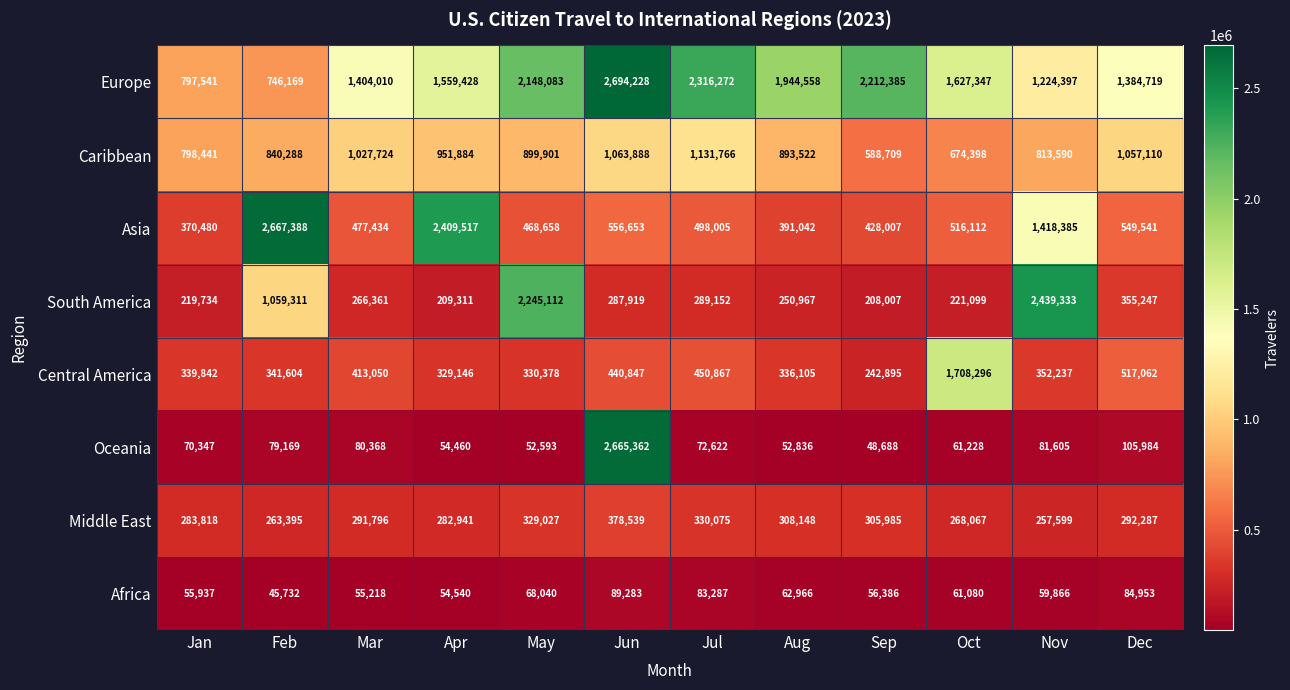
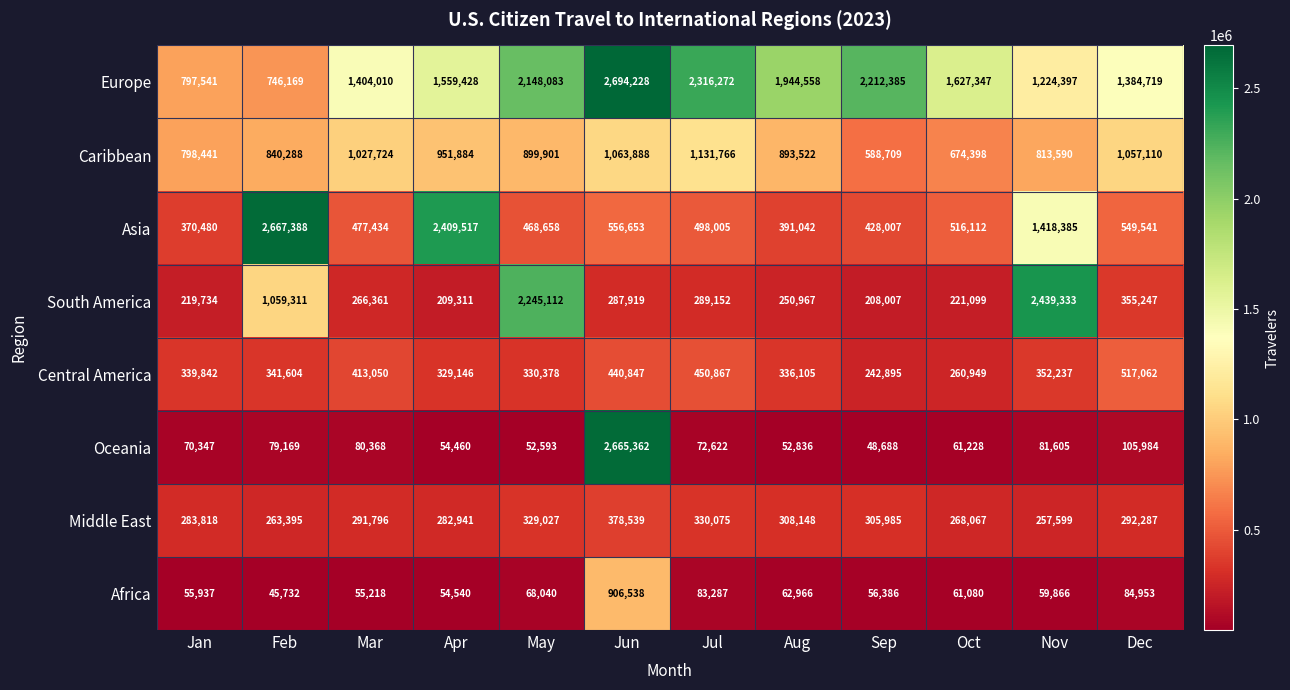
  {
    "Europe": {
      "Jan": "797,541",
      "Feb": "746,169",
      "Mar": "1,404,010",
      "Apr": "1,559,428",
      "May": "2,148,083",
      "Jun": "2,694,228",
      "Jul": "2,316,272",
      "Aug": "1,944,558",
      "Sep": "2,212,385",
      "Oct": "1,627,347",
      "Nov": "1,224,397",
      "Dec": "1,384,719"
    },
    "Caribbean": {
      "Jan": "798,441",
      "Feb": "840,288",
      "Mar": "1,027,724",
      "Apr": "951,884",
      "May": "899,901",
      "Jun": "1,063,888",
      "Jul": "1,131,766",
      "Aug": "893,522",
      "Sep": "588,709",
      "Oct": "674,398",
      "Nov": "813,590",
      "Dec": "1,057,110"
    },
    "Asia": {
      "Jan": "370,480",
      "Feb": "2,667,388",
      "Mar": "477,434",
      "Apr": "2,409,517",
      "May": "468,658",
      "Jun": "556,653",
      "Jul": "498,005",
      "Aug": "391,042",
      "Sep": "428,007",
      "Oct": "516,112",
      "Nov": "1,418,385",
      "Dec": "549,541"
    },
    "South America": {
      "Jan": "219,734",
      "Feb": "1,059,311",
      "Mar": "266,361",
      "Apr": "209,311",
      "May": "2,245,112",
      "Jun": "287,919",
      "Jul": "289,152",
      "Aug": "250,967",
      "Sep": "208,007",
      "Oct": "221,099",
      "Nov": "2,439,333",
      "Dec": "355,247"
    },
    "Central America": {
      "Jan": "339,842",
      "Feb": "341,604",
      "Mar": "413,050",
      "Apr": "329,146",
      "May": "330,378",
      "Jun": "440,847",
      "Jul": "450,867",
      "Aug": "336,105",
      "Sep": "242,895",
-     "Oct": "1,708,296",
+     "Oct": "260,949",
      "Nov": "352,237",
      "Dec": "517,062"
    },
    "Oceania": {
      "Jan": "70,347",
      "Feb": "79,169",
      "Mar": "80,368",
      "Apr": "54,460",
      "May": "52,593",
      "Jun": "2,665,362",
      "Jul": "72,622",
      "Aug": "52,836",
      "Sep": "48,688",
      "Oct": "61,228",
      "Nov": "81,605",
      "Dec": "105,984"
    },
    "Middle East": {
      "Jan": "283,818",
      "Feb": "263,395",
      "Mar": "291,796",
      "Apr": "282,941",
      "May": "329,027",
      "Jun": "378,539",
      "Jul": "330,075",
      "Aug": "308,148",
      "Sep": "305,985",
      "Oct": "268,067",
      "Nov": "257,599",
      "Dec": "292,287"
    },
    "Africa": {
      "Jan": "55,937",
      "Feb": "45,732",
      "Mar": "55,218",
      "Apr": "54,540",
      "May": "68,040",
-     "Jun": "89,283",
+     "Jun": "906,538",
      "Jul": "83,287",
      "Aug": "62,966",
      "Sep": "56,386",
      "Oct": "61,080",
      "Nov": "59,866",
      "Dec": "84,953"
    }
  }
